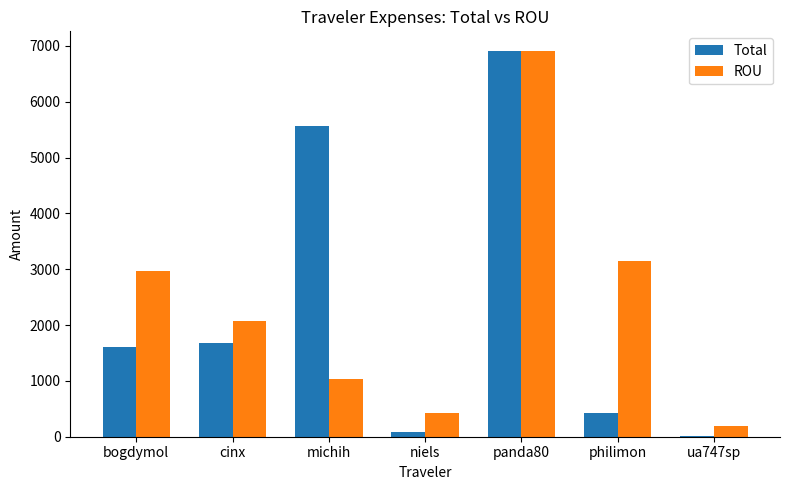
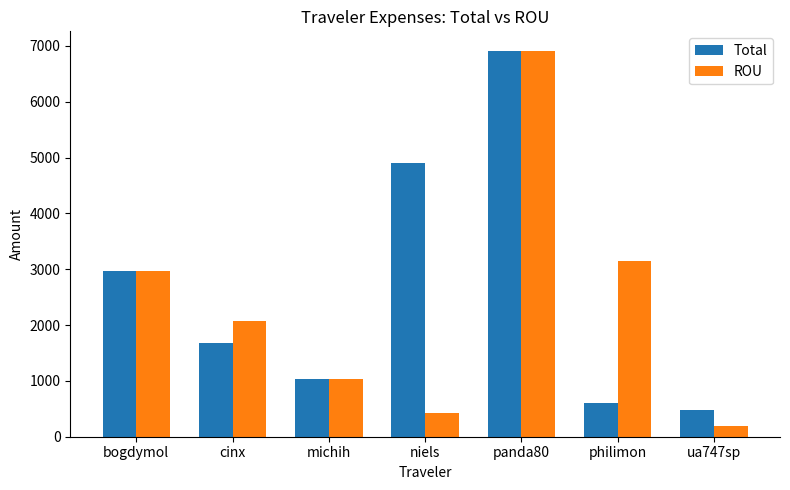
  {
    "Total": {
-     "bogdymol": 1600,
+     "bogdymol": 3000,
      "cinx": 1700,
-     "michih": 5600,
-     "niels": 100,
+     "michih": 1000,
+     "niels": 4900,
      "panda80": 6900,
-     "philimon": 400,
-     "ua747sp": 0
+     "philimon": 600,
+     "ua747sp": 500
    },
    "ROU": {
      "bogdymol": 3000,
      "cinx": 2100,
      "michih": 1000,
      "niels": 400,
      "panda80": 6900,
      "philimon": 3200,
      "ua747sp": 200
    }
  }
